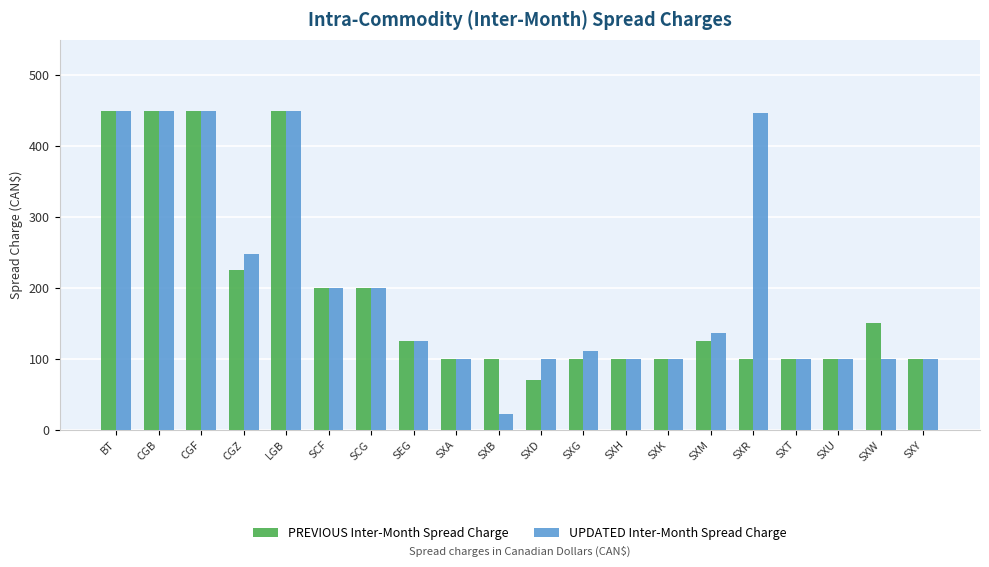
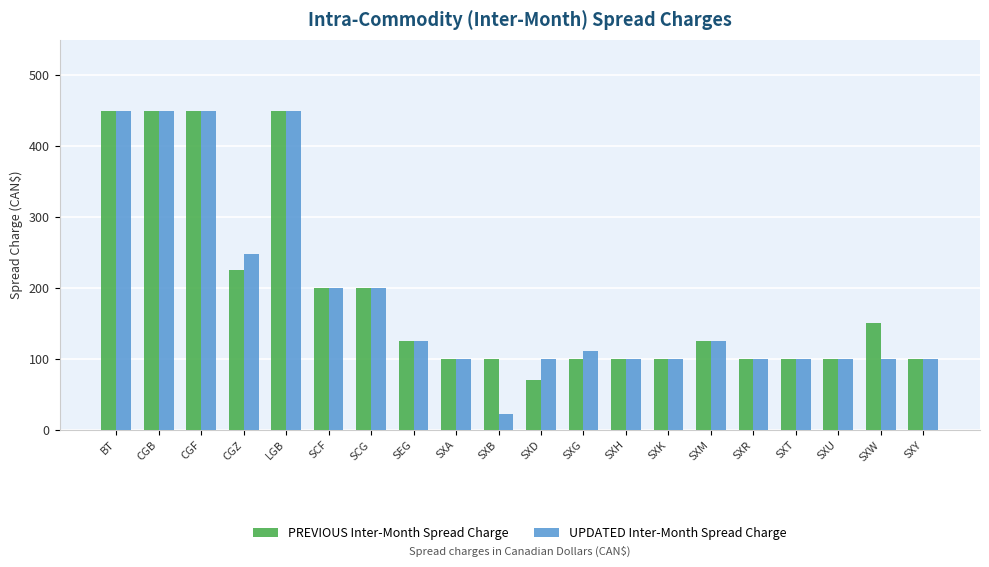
  {
    "PREVIOUS Inter-Month Spread Charge": {
      "BT": 450,
      "CGB": 450,
      "CGF": 450,
      "CGZ": 230,
      "LGB": 450,
      "SCF": 200,
      "SCG": 200,
      "SEG": 130,
      "SXA": 100,
      "SXB": 100,
      "SXD": 70,
      "SXG": 100,
      "SXH": 100,
      "SXK": 100,
      "SXM": 130,
      "SXR": 100,
      "SXT": 100,
      "SXU": 100,
      "SXW": 150,
      "SXY": 100
    },
    "UPDATED Inter-Month Spread Charge": {
      "BT": 450,
      "CGB": 450,
      "CGF": 450,
      "CGZ": 250,
      "LGB": 450,
      "SCF": 200,
      "SCG": 200,
      "SEG": 130,
      "SXA": 100,
      "SXB": 20,
      "SXD": 100,
      "SXG": 110,
      "SXH": 100,
      "SXK": 100,
-     "SXM": 140,
-     "SXR": 450,
+     "SXM": 130,
+     "SXR": 100,
      "SXT": 100,
      "SXU": 100,
      "SXW": 100,
      "SXY": 100
    }
  }
